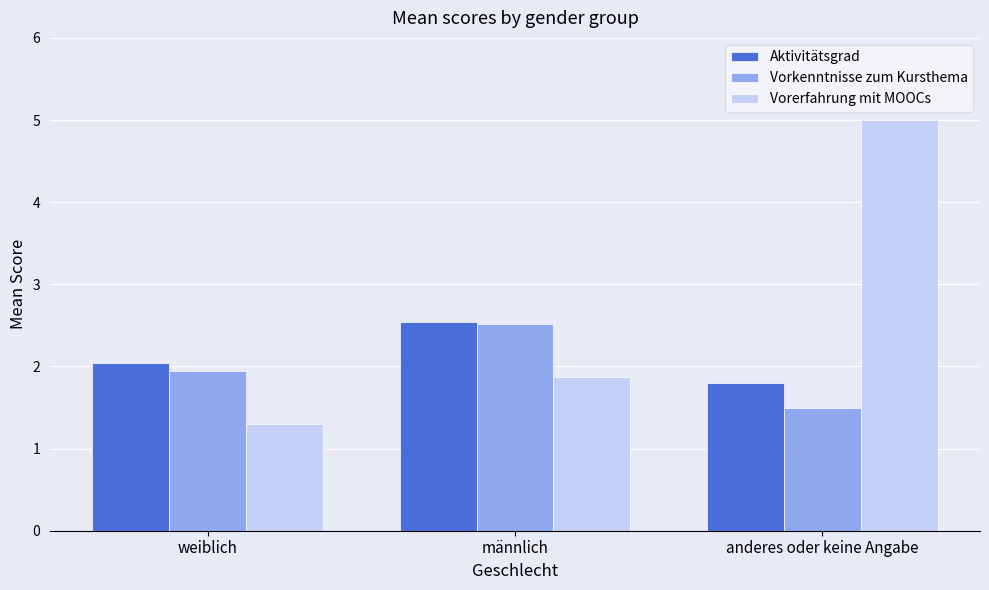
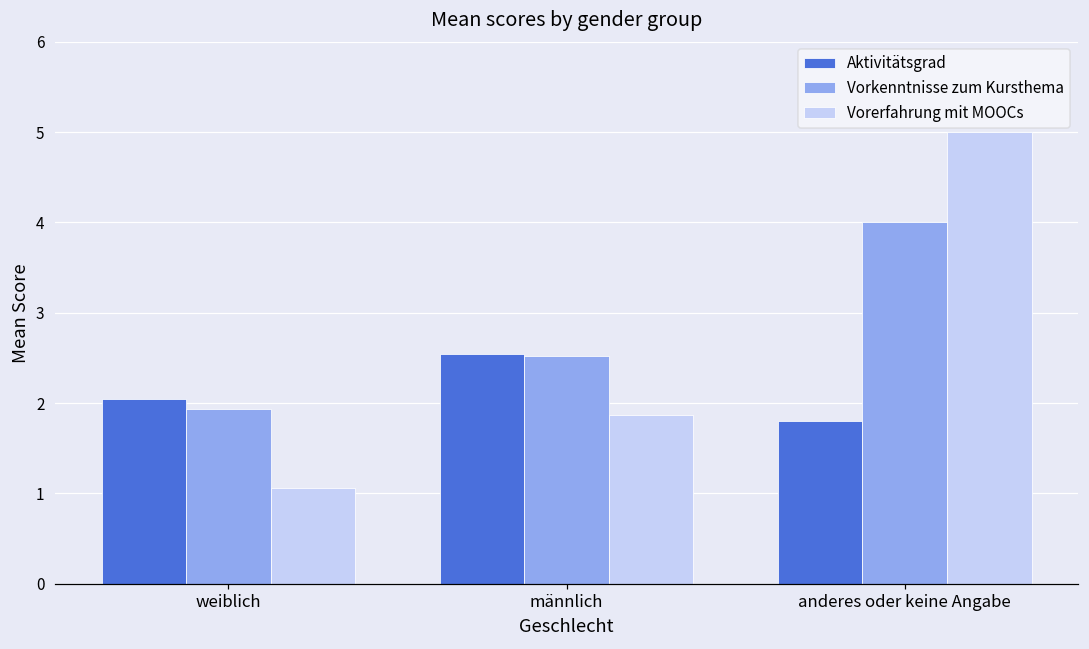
  {
    "Aktivitätsgrad": {
      "weiblich": 2.0,
      "männlich": 2.5,
      "anderes oder keine Angabe": 1.8
    },
    "Vorkenntnisse zum Kursthema": {
      "weiblich": 1.9,
      "männlich": 2.5,
-     "anderes oder keine Angabe": 1.5
+     "anderes oder keine Angabe": 4.0
    },
    "Vorerfahrung mit MOOCs": {
-     "weiblich": 1.3,
+     "weiblich": 1.1,
      "männlich": 1.9,
      "anderes oder keine Angabe": 5.0
    }
  }
